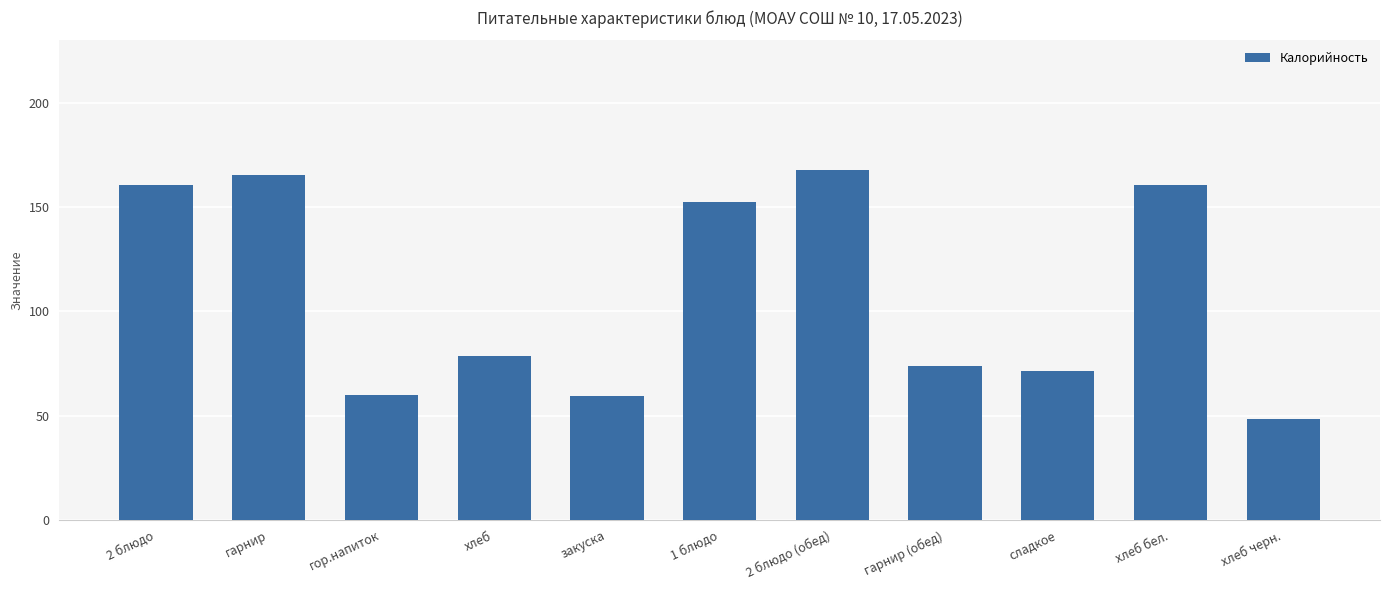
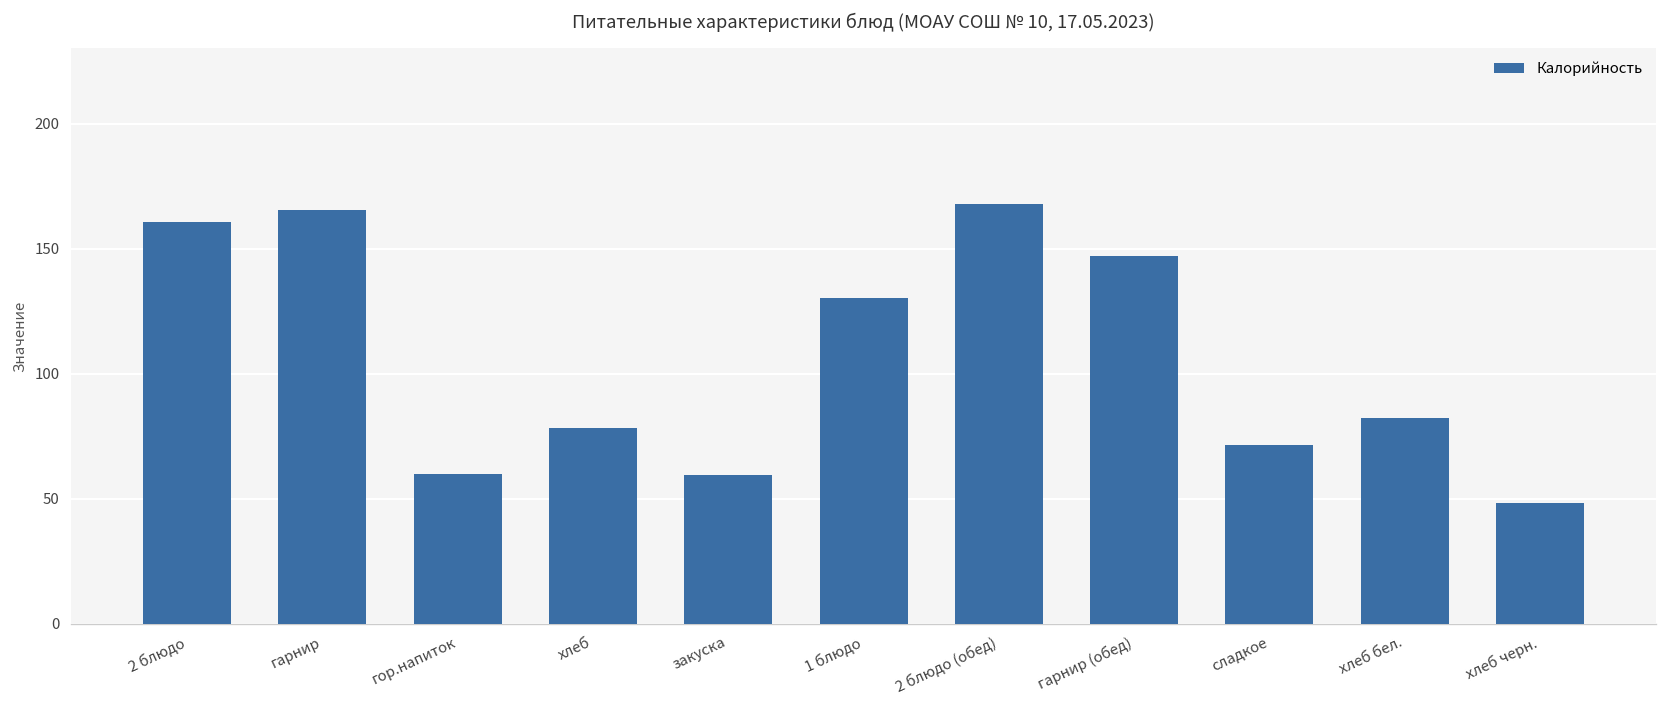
  {
    "2 блюдо": 160,
    "гарнир": 166,
    "гор.напиток": 60,
    "хлеб": 78,
    "закуска": 59,
-   "1 блюдо": 153,
+   "1 блюдо": 130,
    "2 блюдо (обед)": 168,
-   "гарнир (обед)": 74,
+   "гарнир (обед)": 147,
    "сладкое": 71,
-   "хлеб бел.": 161,
+   "хлеб бел.": 82,
    "хлеб черн.": 48
  }
